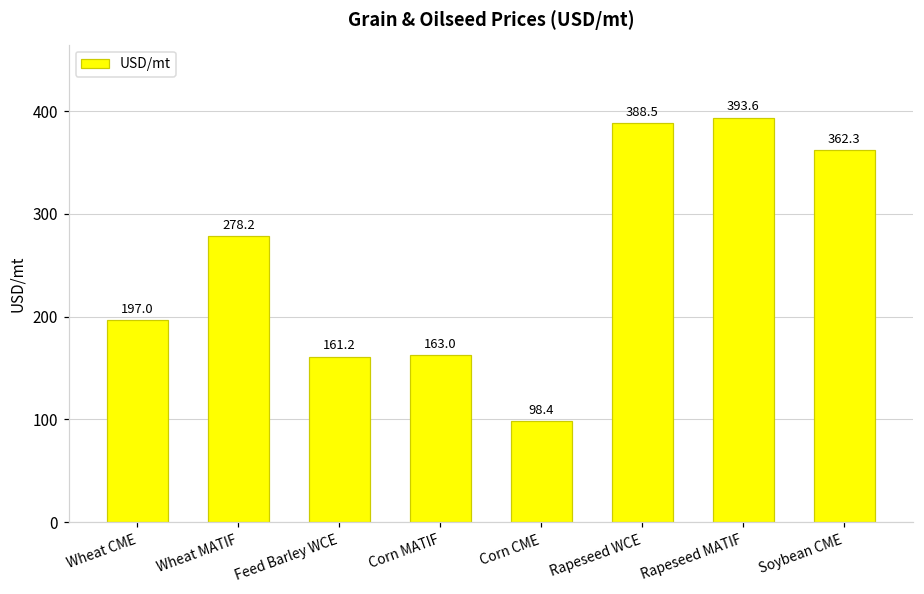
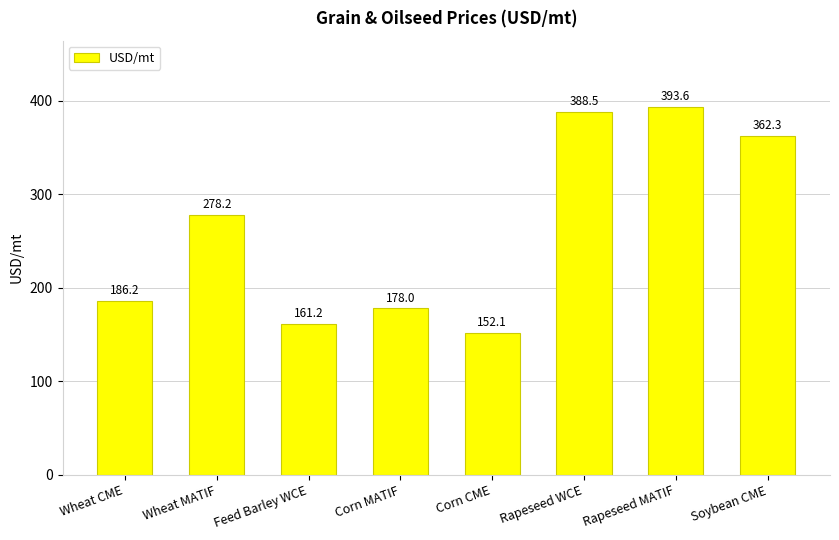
  {
-   "Wheat CME": 197.0,
+   "Wheat CME": 186.2,
    "Wheat MATIF": 278.2,
    "Feed Barley WCE": 161.2,
-   "Corn MATIF": 163.0,
-   "Corn CME": 98.4,
+   "Corn MATIF": 178.0,
+   "Corn CME": 152.1,
    "Rapeseed WCE": 388.5,
    "Rapeseed MATIF": 393.6,
    "Soybean CME": 362.3
  }
